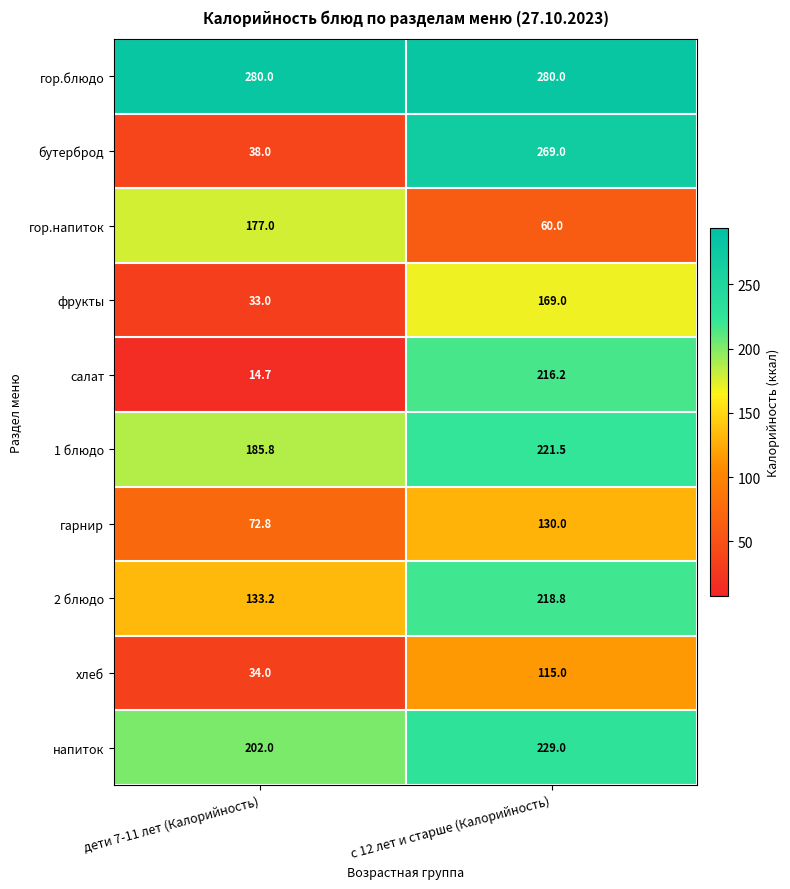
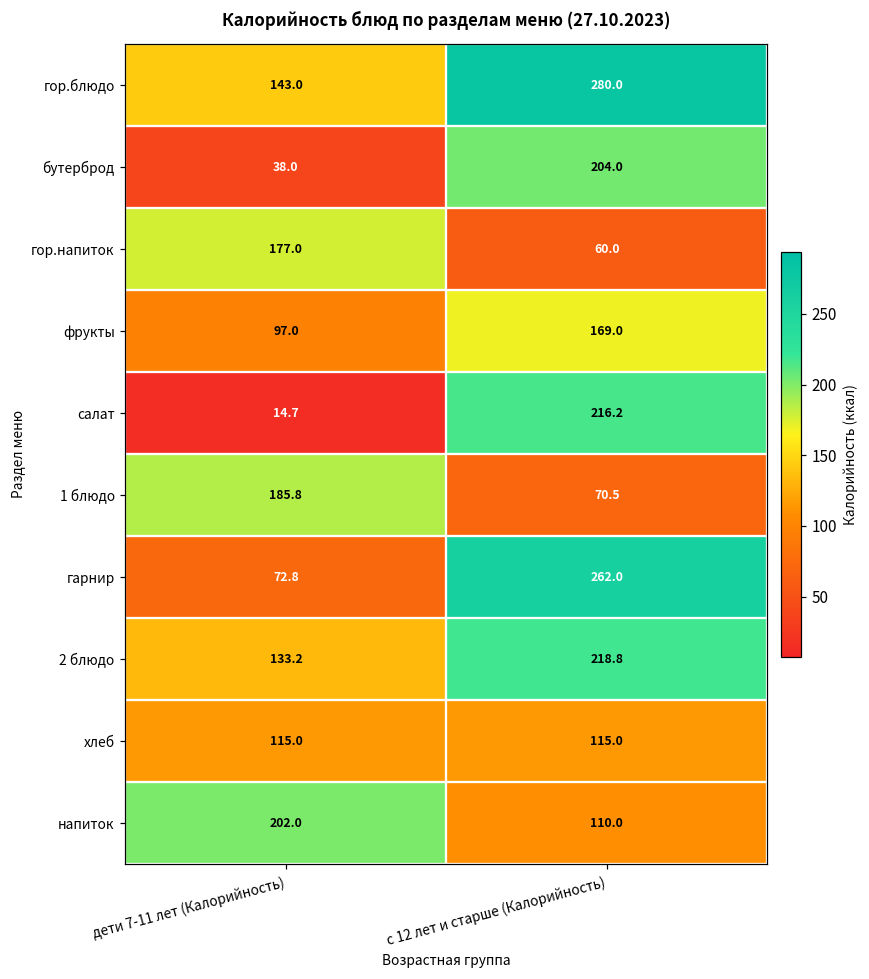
  {
    "гор.блюдо": {
-     "дети 7-11 лет (Калорийность)": 280.0,
+     "дети 7-11 лет (Калорийность)": 143.0,
      "с 12 лет и старше (Калорийность)": 280.0
    },
    "бутерброд": {
      "дети 7-11 лет (Калорийность)": 38.0,
-     "с 12 лет и старше (Калорийность)": 269.0
+     "с 12 лет и старше (Калорийность)": 204.0
    },
    "гор.напиток": {
      "дети 7-11 лет (Калорийность)": 177.0,
      "с 12 лет и старше (Калорийность)": 60.0
    },
    "фрукты": {
-     "дети 7-11 лет (Калорийность)": 33.0,
+     "дети 7-11 лет (Калорийность)": 97.0,
      "с 12 лет и старше (Калорийность)": 169.0
    },
    "салат": {
      "дети 7-11 лет (Калорийность)": 14.7,
      "с 12 лет и старше (Калорийность)": 216.2
    },
    "1 блюдо": {
      "дети 7-11 лет (Калорийность)": 185.8,
-     "с 12 лет и старше (Калорийность)": 221.5
+     "с 12 лет и старше (Калорийность)": 70.5
    },
    "гарнир": {
      "дети 7-11 лет (Калорийность)": 72.8,
-     "с 12 лет и старше (Калорийность)": 130.0
+     "с 12 лет и старше (Калорийность)": 262.0
    },
    "2 блюдо": {
      "дети 7-11 лет (Калорийность)": 133.2,
      "с 12 лет и старше (Калорийность)": 218.8
    },
    "хлеб": {
-     "дети 7-11 лет (Калорийность)": 34.0,
+     "дети 7-11 лет (Калорийность)": 115.0,
      "с 12 лет и старше (Калорийность)": 115.0
    },
    "напиток": {
      "дети 7-11 лет (Калорийность)": 202.0,
-     "с 12 лет и старше (Калорийность)": 229.0
+     "с 12 лет и старше (Калорийность)": 110.0
    }
  }
